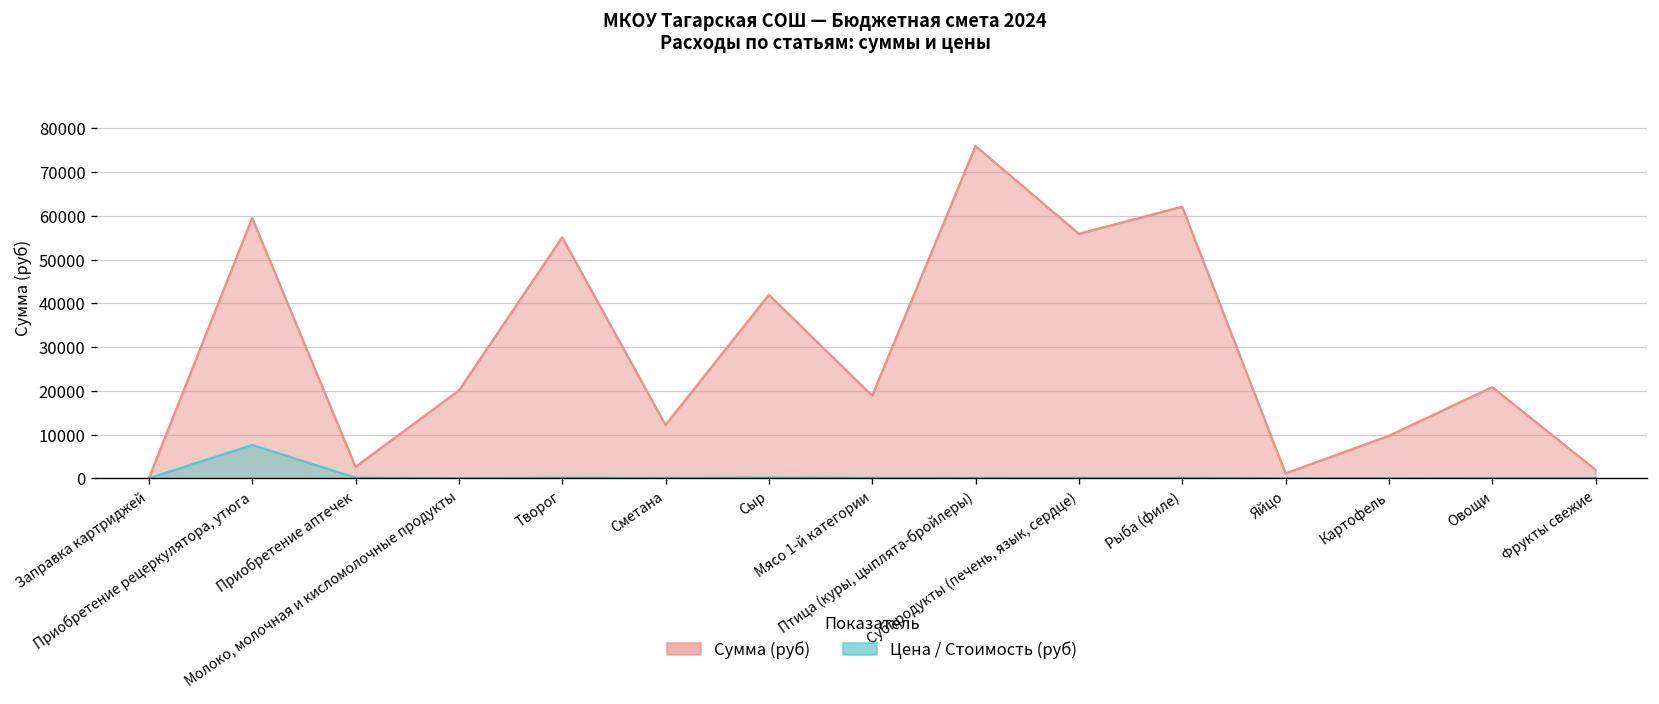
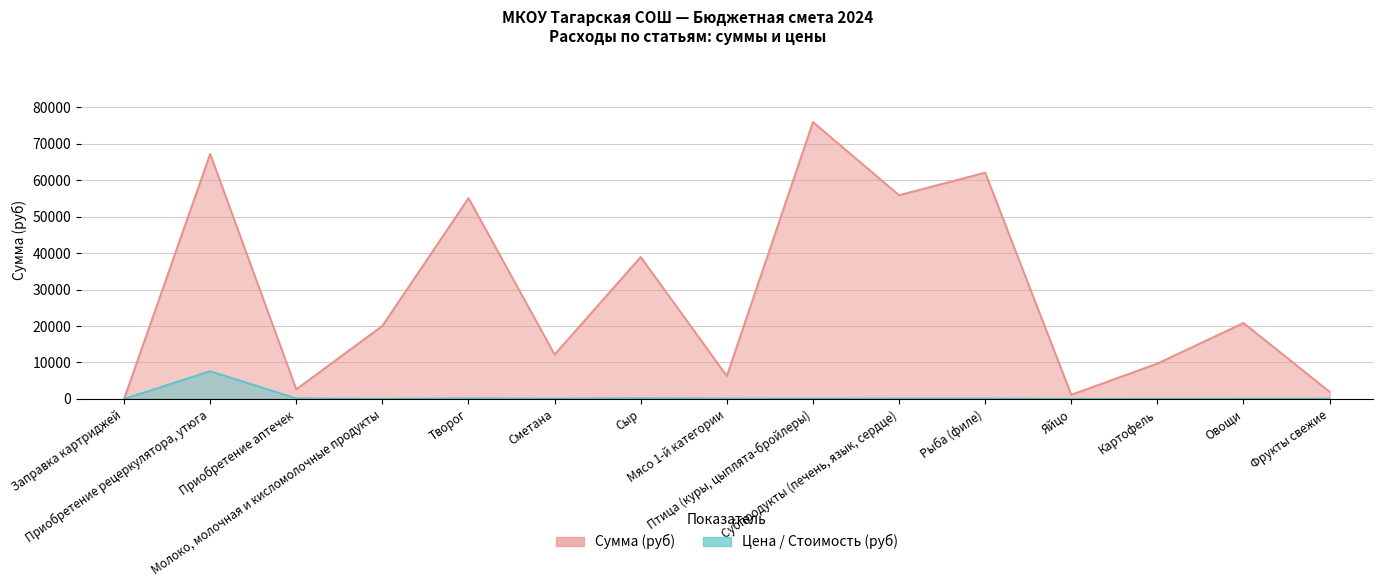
  {
    "Сумма (руб)": {
-     "Приобретение рецеркулятора, утюга": 60000,
+     "Приобретение рецеркулятора, утюга": 67000,
      "Приобретение аптечек": 3000,
      "Молоко, молочная и кисломолочные продукты": 20000,
      "Творог": 55000,
      "Сметана": 12000,
-     "Сыр": 42000,
-     "Мясо 1-й категории": 19000,
+     "Сыр": 39000,
+     "Мясо 1-й категории": 6000,
      "Птица (куры, цыплята-бройлеры)": 76000,
      "Субпродукты (печень, язык, сердце)": 56000,
      "Рыба (филе)": 62000,
      "Яйцо": 1000,
      "Картофель": 10000,
      "Овощи": 21000,
      "Фрукты свежие": 2000
    }
  }
